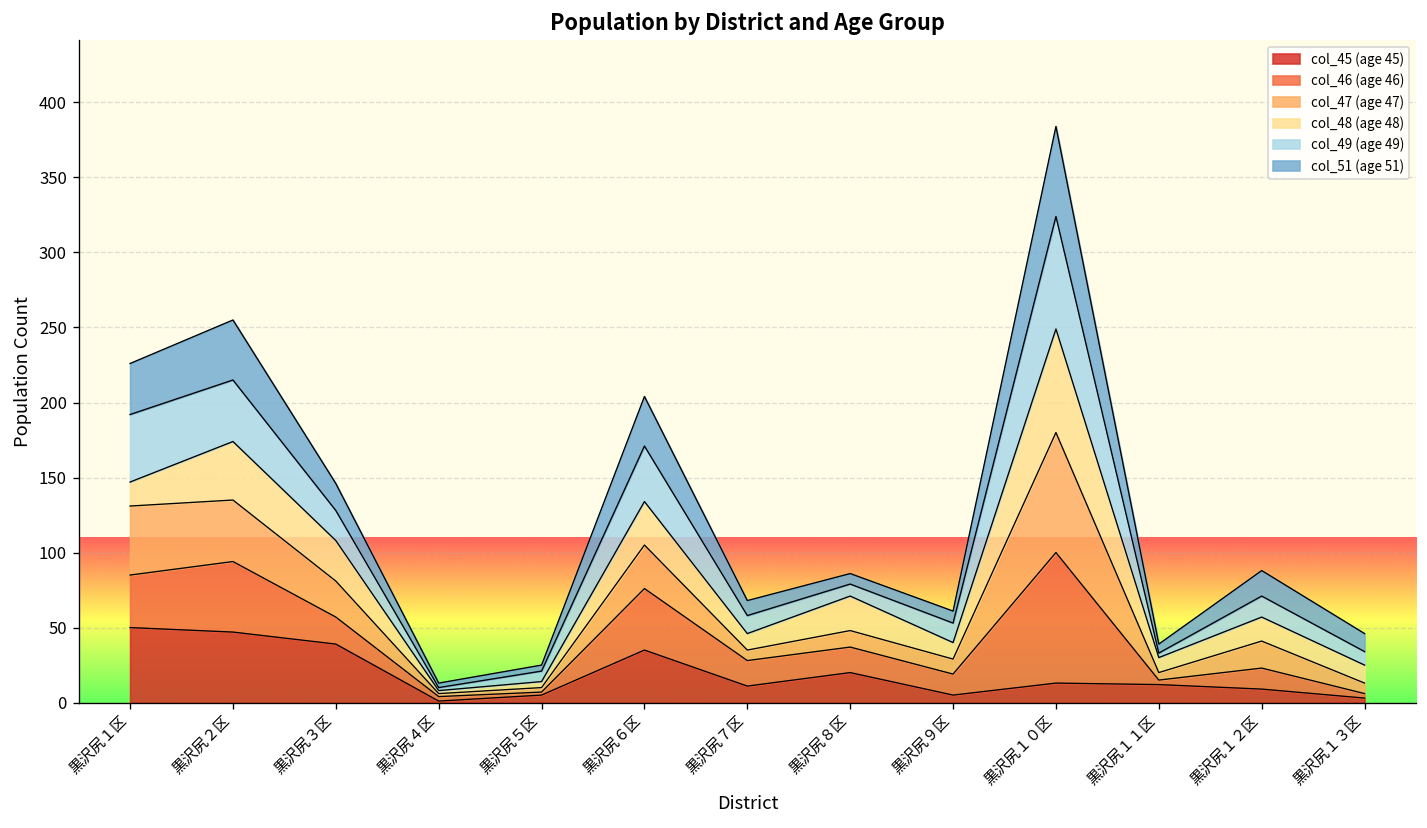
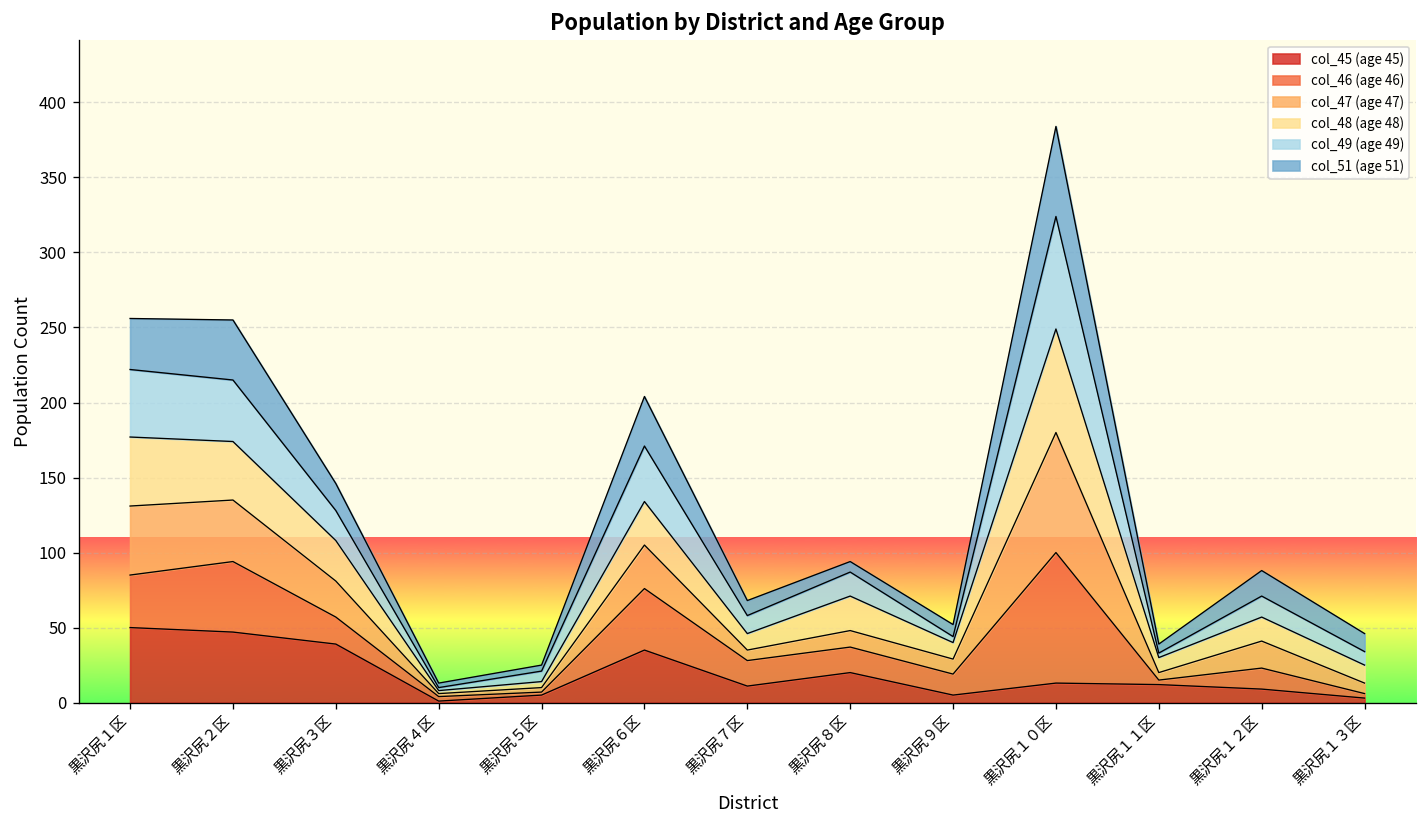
  {
    "col_45 (age 45)": {
      "黒沢尻１区": 50,
      "黒沢尻２区": 47,
      "黒沢尻３区": 39,
      "黒沢尻４区": 1,
      "黒沢尻６区": 35,
      "黒沢尻７区": 11,
      "黒沢尻８区": 20,
      "黒沢尻９区": 5,
      "黒沢尻１０区": 13,
      "黒沢尻１１区": 12,
      "黒沢尻１２区": 9,
      "黒沢尻１３区": 3
    },
    "col_46 (age 46)": {
      "黒沢尻１区": 35,
      "黒沢尻２区": 47,
      "黒沢尻３区": 18,
      "黒沢尻６区": 41,
      "黒沢尻７区": 17,
      "黒沢尻８区": 17,
      "黒沢尻９区": 14,
      "黒沢尻１０区": 87,
      "黒沢尻１１区": 3,
      "黒沢尻１２区": 14,
      "黒沢尻１３区": 3
    },
    "col_47 (age 47)": {
      "黒沢尻１区": 46,
      "黒沢尻２区": 41,
      "黒沢尻３区": 24,
      "黒沢尻５区": 3,
      "黒沢尻６区": 29,
      "黒沢尻７区": 7,
      "黒沢尻８区": 11,
      "黒沢尻９区": 10,
      "黒沢尻１０区": 80,
      "黒沢尻１１区": 5,
      "黒沢尻１２区": 18,
      "黒沢尻１３区": 7
    },
    "col_48 (age 48)": {
-     "黒沢尻１区": 16,
+     "黒沢尻１区": 46,
      "黒沢尻２区": 39,
      "黒沢尻３区": 27,
      "黒沢尻５区": 4,
      "黒沢尻６区": 29,
      "黒沢尻７区": 11,
      "黒沢尻８区": 23,
      "黒沢尻９区": 11,
      "黒沢尻１０区": 69,
      "黒沢尻１１区": 10,
      "黒沢尻１２区": 16,
      "黒沢尻１３区": 12
    },
    "col_49 (age 49)": {
      "黒沢尻１区": 45,
      "黒沢尻２区": 41,
      "黒沢尻３区": 20,
      "黒沢尻５区": 7,
      "黒沢尻６区": 37,
      "黒沢尻７区": 12,
-     "黒沢尻８区": 8,
-     "黒沢尻９区": 13,
+     "黒沢尻８区": 16,
+     "黒沢尻９区": 4,
      "黒沢尻１０区": 75,
      "黒沢尻１１区": 3,
      "黒沢尻１２区": 14,
      "黒沢尻１３区": 9
    },
    "col_51 (age 51)": {
      "黒沢尻１区": 34,
      "黒沢尻２区": 40,
      "黒沢尻３区": 18,
      "黒沢尻４区": 3,
      "黒沢尻５区": 4,
      "黒沢尻６区": 33,
      "黒沢尻７区": 10,
      "黒沢尻８区": 7,
      "黒沢尻９区": 8,
      "黒沢尻１０区": 60,
      "黒沢尻１１区": 6,
      "黒沢尻１２区": 17,
      "黒沢尻１３区": 12
    }
  }
